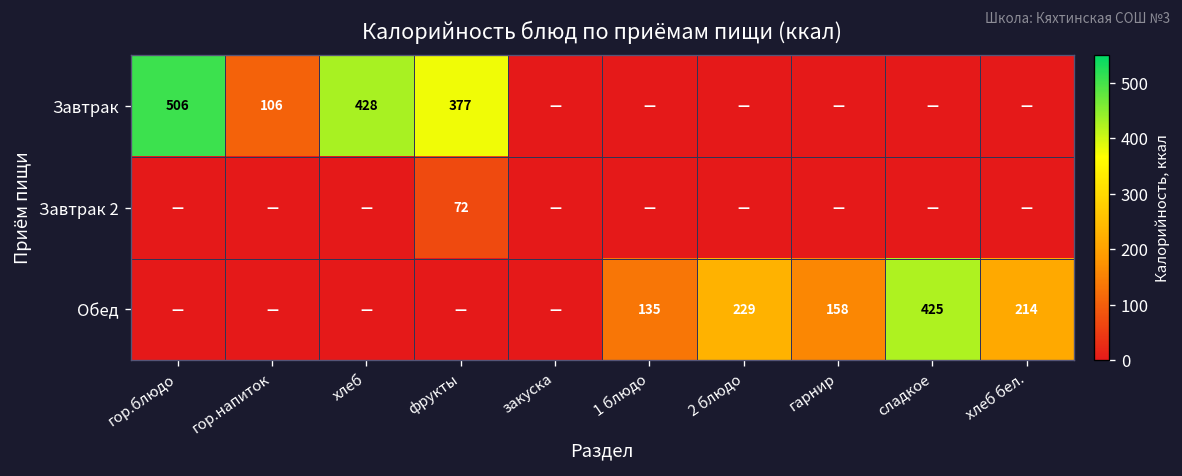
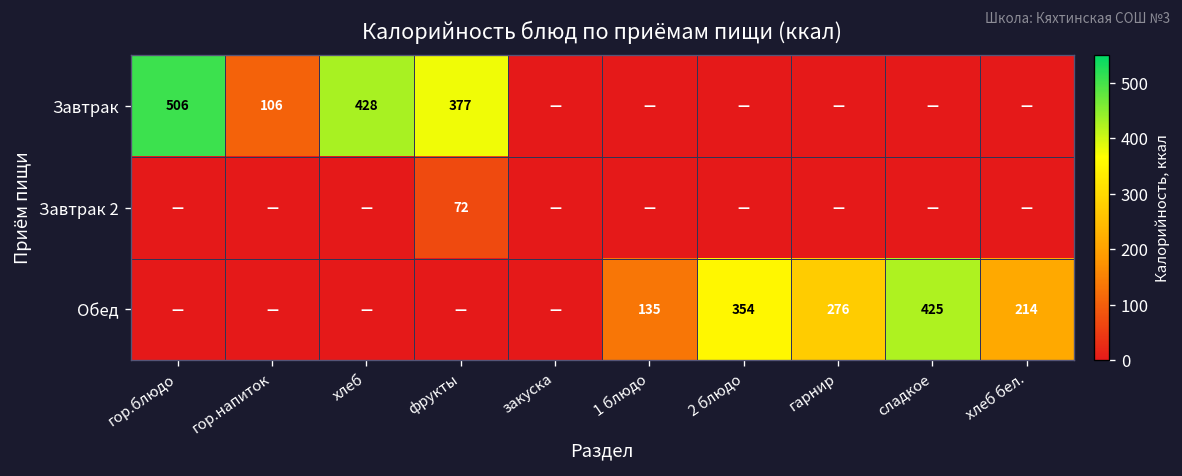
  {
    "Завтрак": {
      "гор.блюдо": 506,
      "гор.напиток": 106,
      "хлеб": 428,
      "фрукты": 377
    },
    "Завтрак 2": {
      "фрукты": 72
    },
    "Обед": {
      "1 блюдо": 135,
-     "2 блюдо": 229,
-     "гарнир": 158,
+     "2 блюдо": 354,
+     "гарнир": 276,
      "сладкое": 425,
      "хлеб бел.": 214
    }
  }
